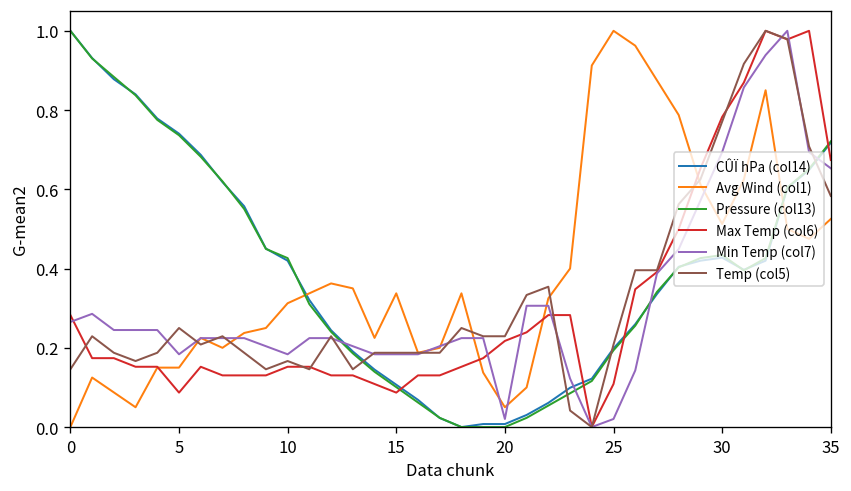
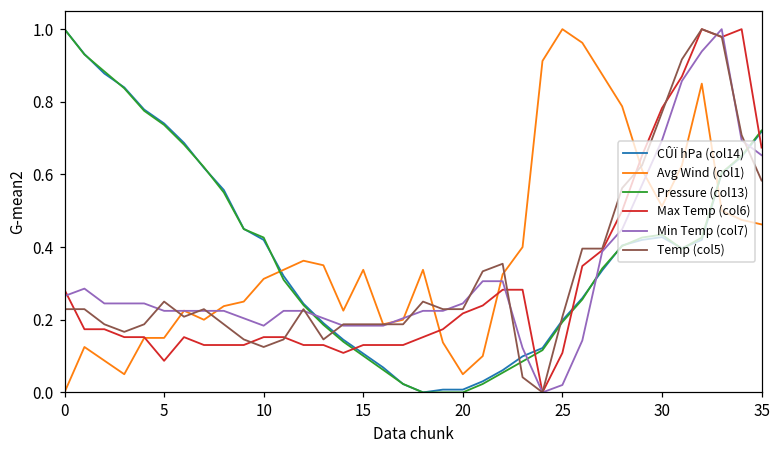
  {
    "Avg Wind (col1)": {
      "0": 0.00,
      "5": 0.15,
      "10": 0.31,
      "15": 0.34,
      "20": 0.05,
      "25": 1.00,
-     "35": 0.53
+     "35": 0.46
    },
    "Max Temp (col6)": {
      "0": 0.28,
      "5": 0.09,
      "10": 0.15,
-     "15": 0.09,
+     "15": 0.13,
      "20": 0.22,
      "25": 0.11,
      "30": 0.78,
      "35": 0.67
    },
    "Min Temp (col7)": {
      "0": 0.27,
-     "5": 0.18,
+     "5": 0.22,
      "10": 0.18,
-     "20": 0.02,
+     "20": 0.24,
      "25": 0.02,
      "30": 0.69,
      "35": 0.65
    },
    "Temp (col5)": {
-     "0": 0.15,
+     "0": 0.23,
      "5": 0.25,
-     "10": 0.17,
+     "10": 0.13,
      "20": 0.23,
      "25": 0.21,
      "30": 0.77,
      "35": 0.58
    }
  }
